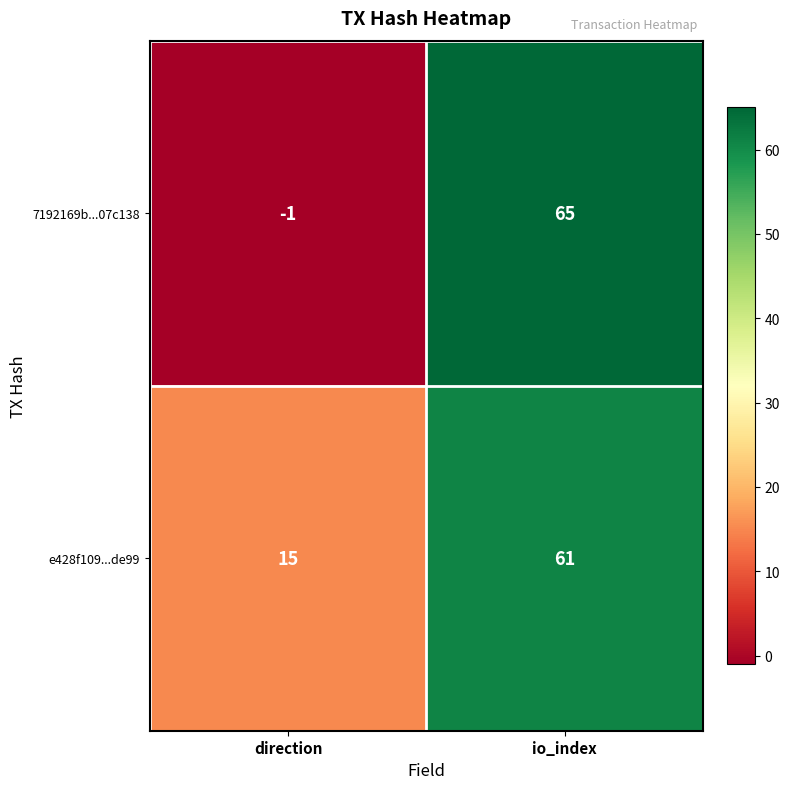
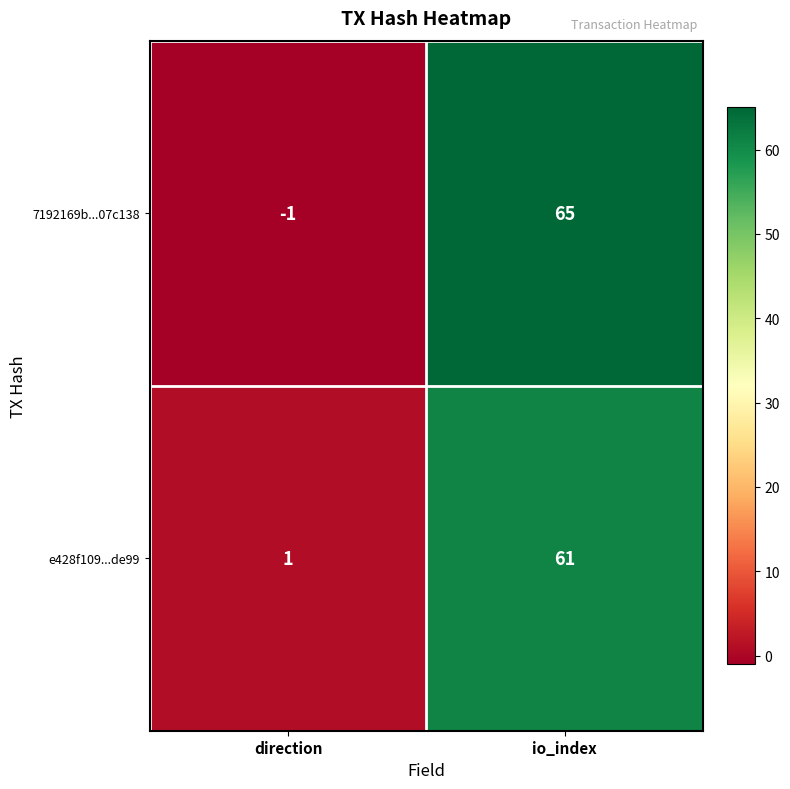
  {
    "7192169b...07c138": {
      "direction": -1,
      "io_index": 65
    },
    "e428f109...de99": {
-     "direction": 15,
+     "direction": 1,
      "io_index": 61
    }
  }
